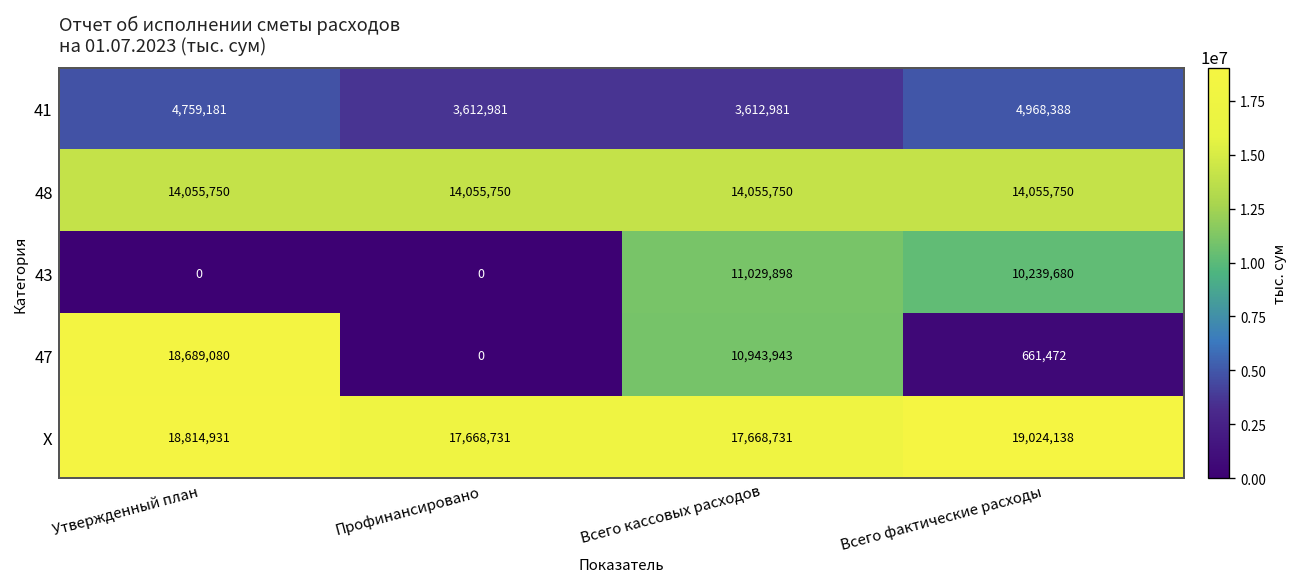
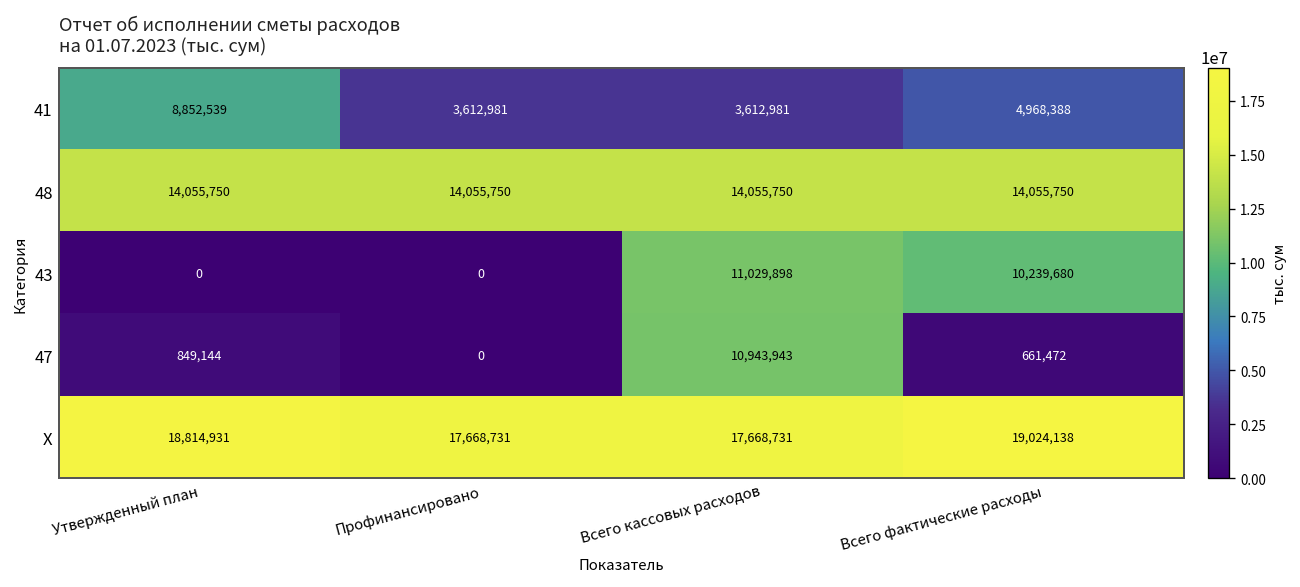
  {
    "41": {
-     "Утвержденный план": "4,759,181",
+     "Утвержденный план": "8,852,539",
      "Профинансировано": "3,612,981",
      "Всего кассовых расходов": "3,612,981",
      "Всего фактические расходы": "4,968,388"
    },
    "48": {
      "Утвержденный план": "14,055,750",
      "Профинансировано": "14,055,750",
      "Всего кассовых расходов": "14,055,750",
      "Всего фактические расходы": "14,055,750"
    },
    "43": {
      "Утвержденный план": "0",
      "Профинансировано": "0",
      "Всего кассовых расходов": "11,029,898",
      "Всего фактические расходы": "10,239,680"
    },
    "47": {
-     "Утвержденный план": "18,689,080",
+     "Утвержденный план": "849,144",
      "Профинансировано": "0",
      "Всего кассовых расходов": "10,943,943",
      "Всего фактические расходы": "661,472"
    },
    "X": {
      "Утвержденный план": "18,814,931",
      "Профинансировано": "17,668,731",
      "Всего кассовых расходов": "17,668,731",
      "Всего фактические расходы": "19,024,138"
    }
  }
